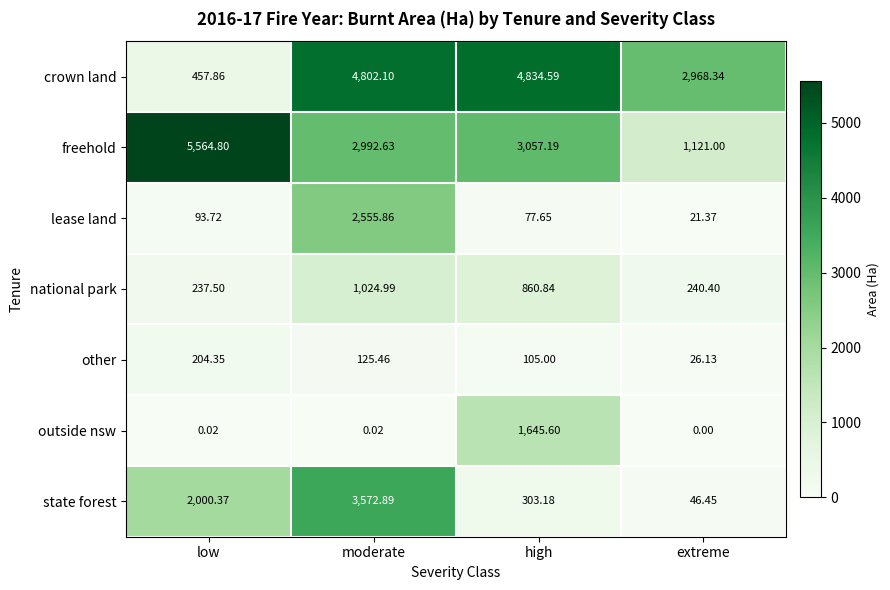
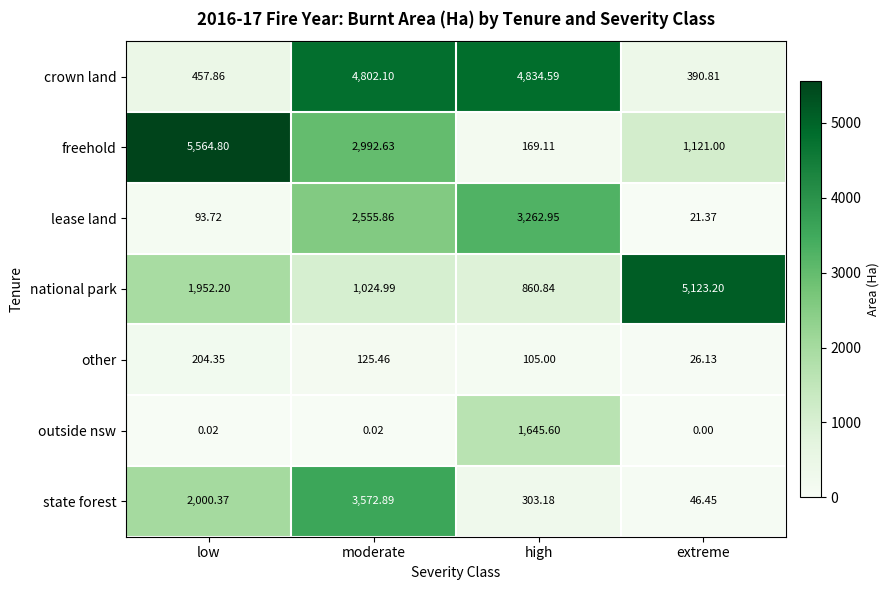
  {
    "crown land": {
      "low": "457.86",
      "moderate": "4,802.10",
      "high": "4,834.59",
-     "extreme": "2,968.34"
+     "extreme": "390.81"
    },
    "freehold": {
      "low": "5,564.80",
      "moderate": "2,992.63",
-     "high": "3,057.19",
+     "high": "169.11",
      "extreme": "1,121.00"
    },
    "lease land": {
      "low": "93.72",
      "moderate": "2,555.86",
-     "high": "77.65",
+     "high": "3,262.95",
      "extreme": "21.37"
    },
    "national park": {
-     "low": "237.50",
+     "low": "1,952.20",
      "moderate": "1,024.99",
      "high": "860.84",
-     "extreme": "240.40"
+     "extreme": "5,123.20"
    },
    "other": {
      "low": "204.35",
      "moderate": "125.46",
      "high": "105.00",
      "extreme": "26.13"
    },
    "outside nsw": {
      "low": "0.02",
      "moderate": "0.02",
      "high": "1,645.60",
      "extreme": "0.00"
    },
    "state forest": {
      "low": "2,000.37",
      "moderate": "3,572.89",
      "high": "303.18",
      "extreme": "46.45"
    }
  }
